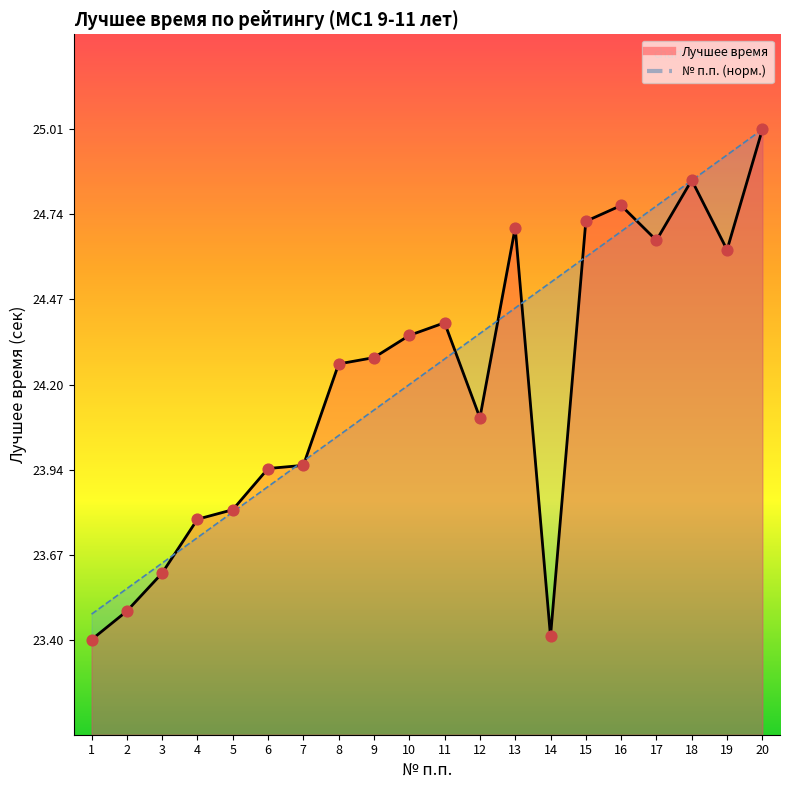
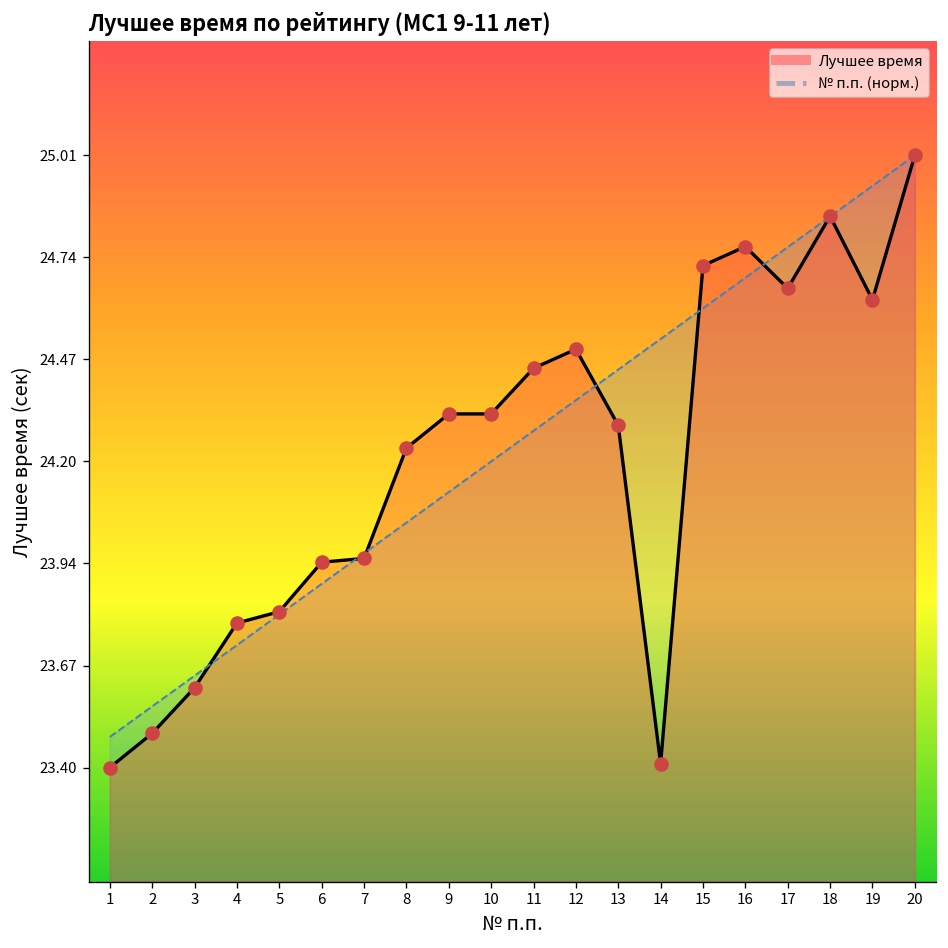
  {
    "Лучшее время": {
      "1": 23.40,
      "2": 23.49,
      "3": 23.61,
      "4": 23.78,
      "6": 23.94,
      "7": 23.95,
-     "8": 24.27,
-     "9": 24.29,
-     "10": 24.36,
-     "11": 24.40,
-     "12": 24.1,
-     "13": 24.7,
+     "8": 24.24,
+     "9": 24.33,
+     "10": 24.33,
+     "11": 24.45,
+     "12": 24.5,
+     "13": 24.3,
      "14": 23.41,
      "15": 24.72,
      "16": 24.77,
      "17": 24.66,
      "19": 24.63
    }
  }
